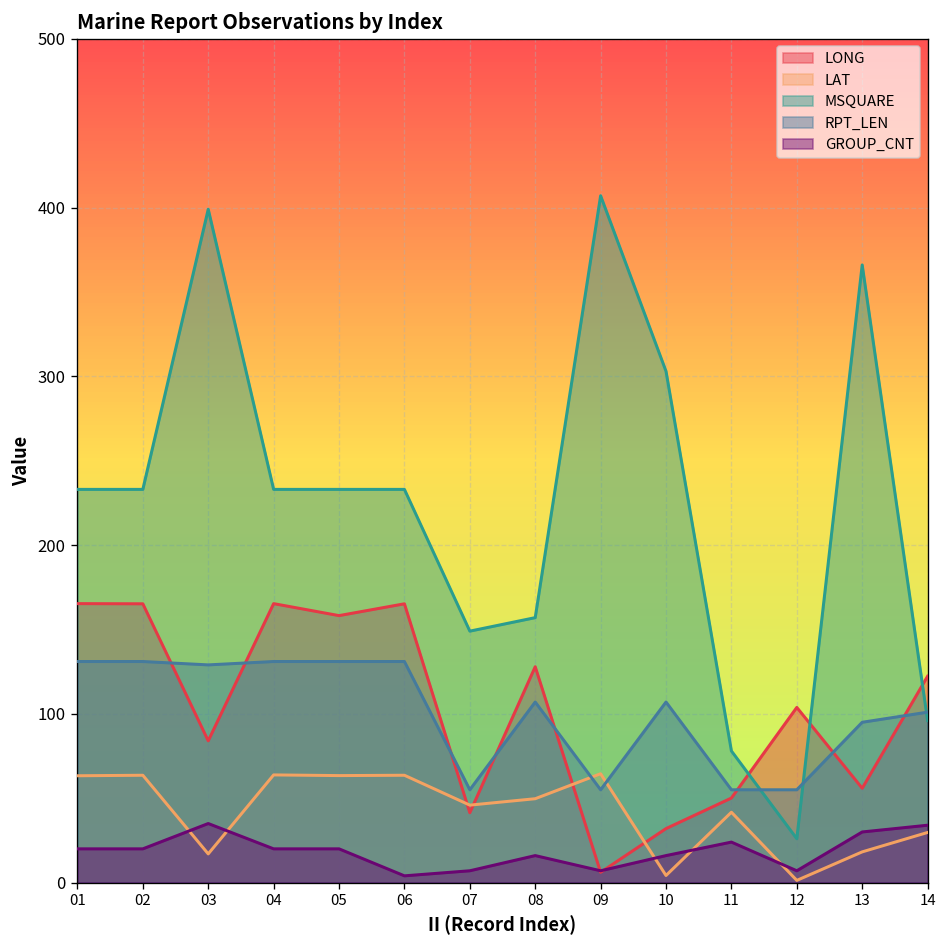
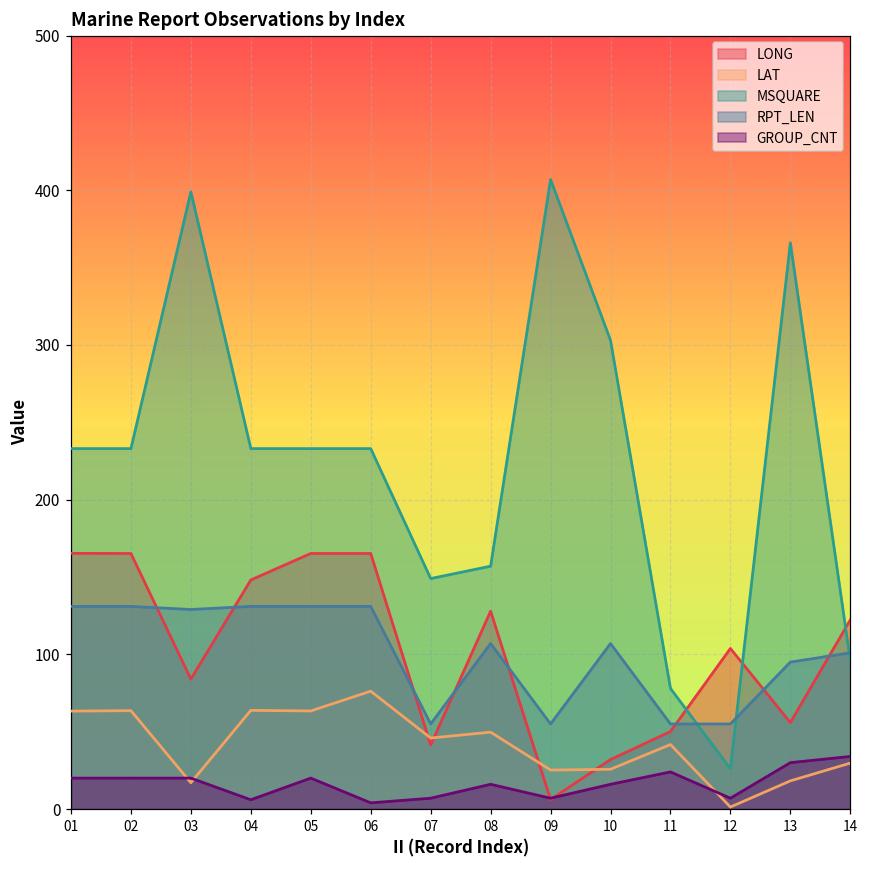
  {
    "LONG": {
      "01": 165,
      "02": 165,
      "03": 84,
-     "04": 165,
-     "05": 158,
+     "04": 148,
+     "05": 165,
      "06": 165,
      "07": 41,
      "08": 128,
      "10": 32,
      "11": 50,
      "12": 104,
      "13": 56,
      "14": 122
    },
    "LAT": {
      "01": 63,
      "02": 64,
      "03": 17,
      "04": 64,
      "05": 63,
-     "06": 64,
+     "06": 76,
      "07": 46,
      "08": 50,
-     "09": 65,
-     "10": 4,
+     "09": 25,
+     "10": 26,
      "11": 42,
      "12": 1,
      "13": 18,
      "14": 30
    },
    "GROUP_CNT": {
      "01": 20,
      "02": 20,
-     "03": 35,
-     "04": 20,
+     "03": 20,
+     "04": 6,
      "05": 20,
      "06": 4,
      "07": 7,
      "08": 16,
      "10": 16,
      "11": 24,
      "12": 7,
      "13": 30,
      "14": 34
    }
  }
